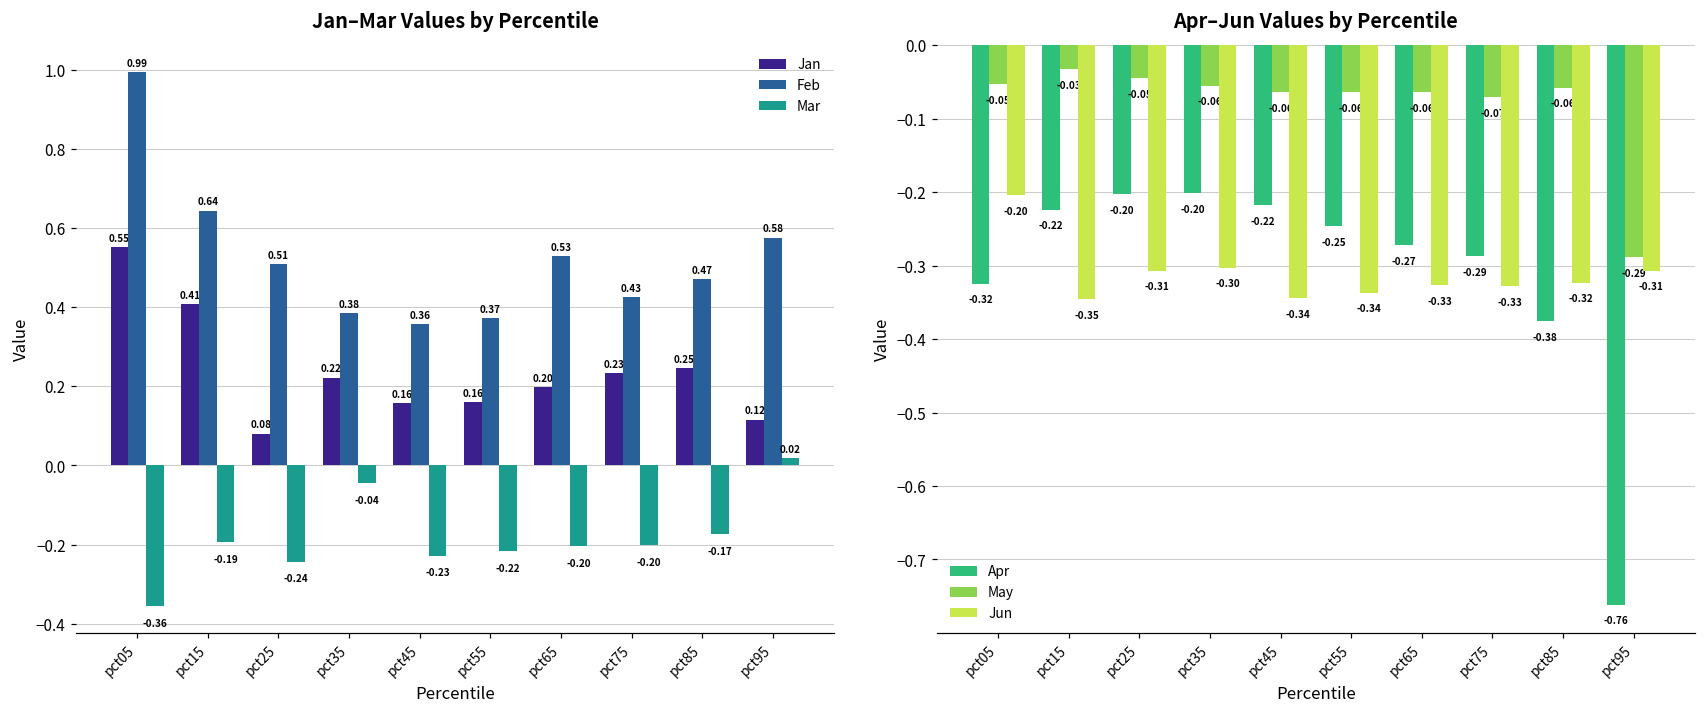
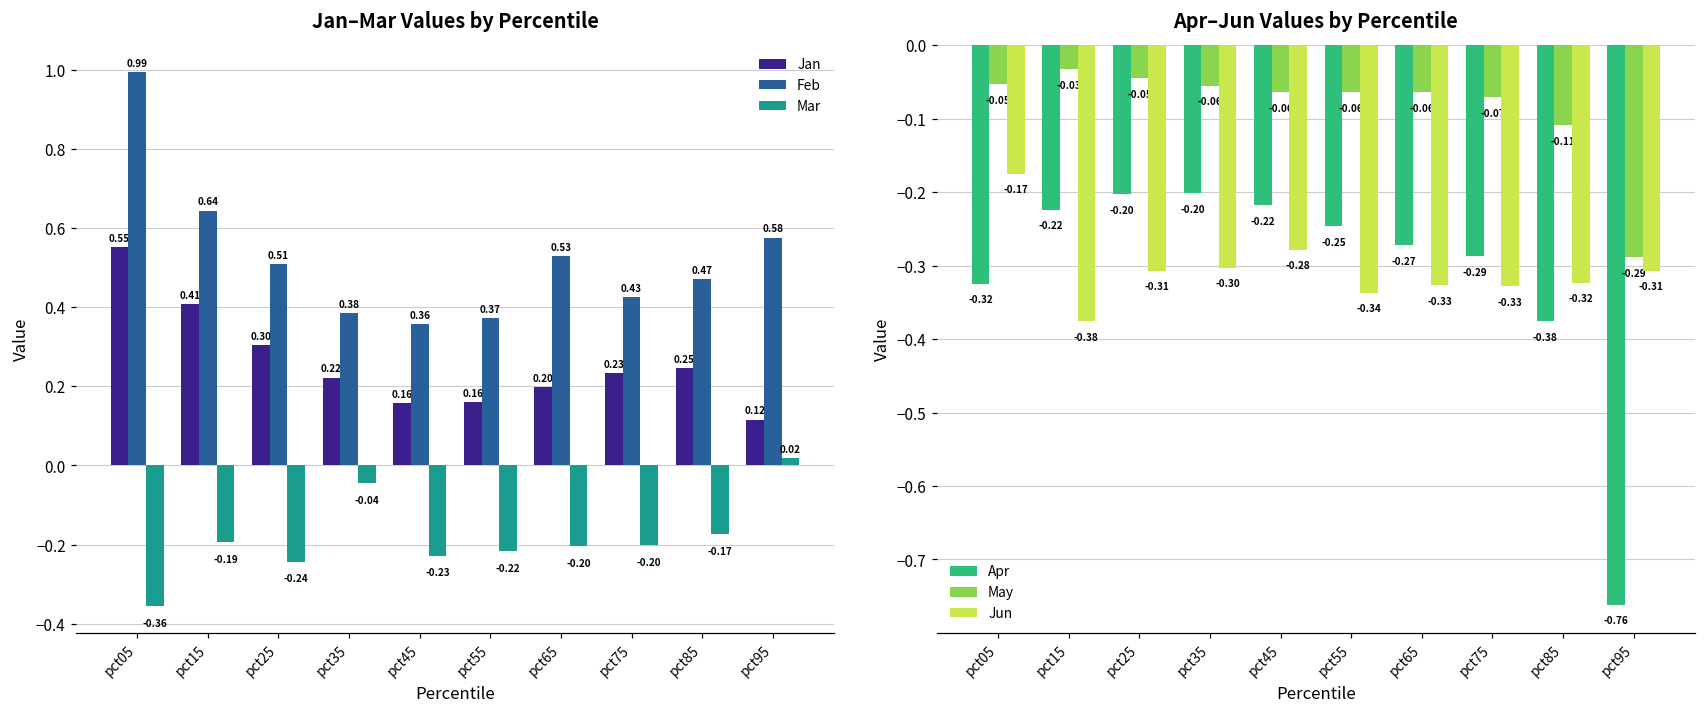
  {
    "Jan–Mar Values by Percentile": {
      "Jan": {
        "pct05": 0.55,
        "pct15": 0.41,
-       "pct25": 0.08,
+       "pct25": 0.30,
        "pct35": 0.22,
        "pct45": 0.16,
        "pct55": 0.16,
        "pct65": 0.20,
        "pct75": 0.23,
        "pct85": 0.25,
        "pct95": 0.12
      },
      "Feb": {
        "pct05": 0.99,
        "pct15": 0.64,
        "pct25": 0.51,
        "pct35": 0.38,
        "pct45": 0.36,
        "pct55": 0.37,
        "pct65": 0.53,
        "pct75": 0.43,
        "pct85": 0.47,
        "pct95": 0.58
      },
      "Mar": {
        "pct05": -0.36,
        "pct15": -0.19,
        "pct25": -0.24,
        "pct35": -0.04,
        "pct45": -0.23,
        "pct55": -0.22,
        "pct65": -0.20,
        "pct75": -0.20,
        "pct85": -0.17,
        "pct95": 0.02
      }
    },
    "Apr–Jun Values by Percentile": {
      "Apr": {
        "pct05": -0.32,
        "pct15": -0.22,
        "pct25": -0.20,
        "pct35": -0.20,
        "pct45": -0.22,
        "pct55": -0.25,
        "pct65": -0.27,
        "pct75": -0.29,
        "pct85": -0.38,
        "pct95": -0.76
      },
      "May": {
        "pct05": -0.05,
        "pct15": -0.03,
        "pct25": -0.05,
        "pct35": -0.06,
        "pct45": -0.06,
        "pct55": -0.06,
        "pct65": -0.06,
        "pct75": -0.07,
-       "pct85": -0.06,
+       "pct85": -0.11,
        "pct95": -0.29
      },
      "Jun": {
-       "pct05": -0.20,
-       "pct15": -0.35,
+       "pct05": -0.17,
+       "pct15": -0.38,
        "pct25": -0.31,
        "pct35": -0.30,
-       "pct45": -0.34,
+       "pct45": -0.28,
        "pct55": -0.34,
        "pct65": -0.33,
        "pct75": -0.33,
        "pct85": -0.32,
        "pct95": -0.31
      }
    }
  }
